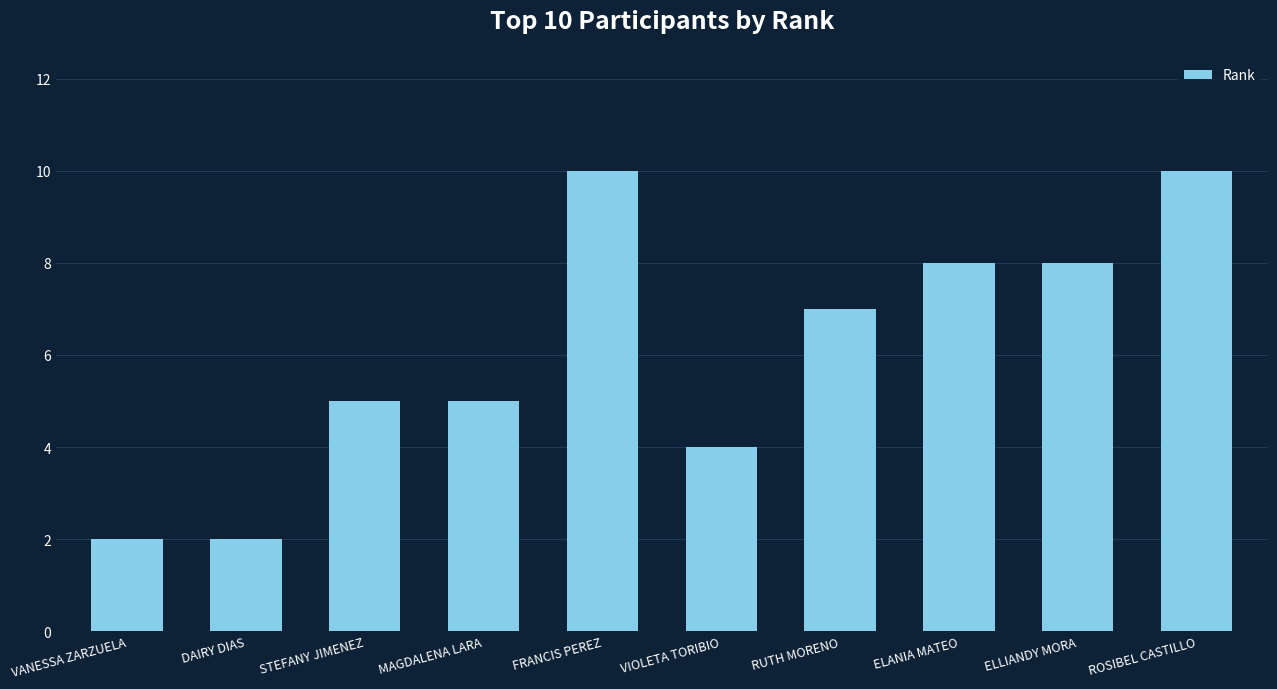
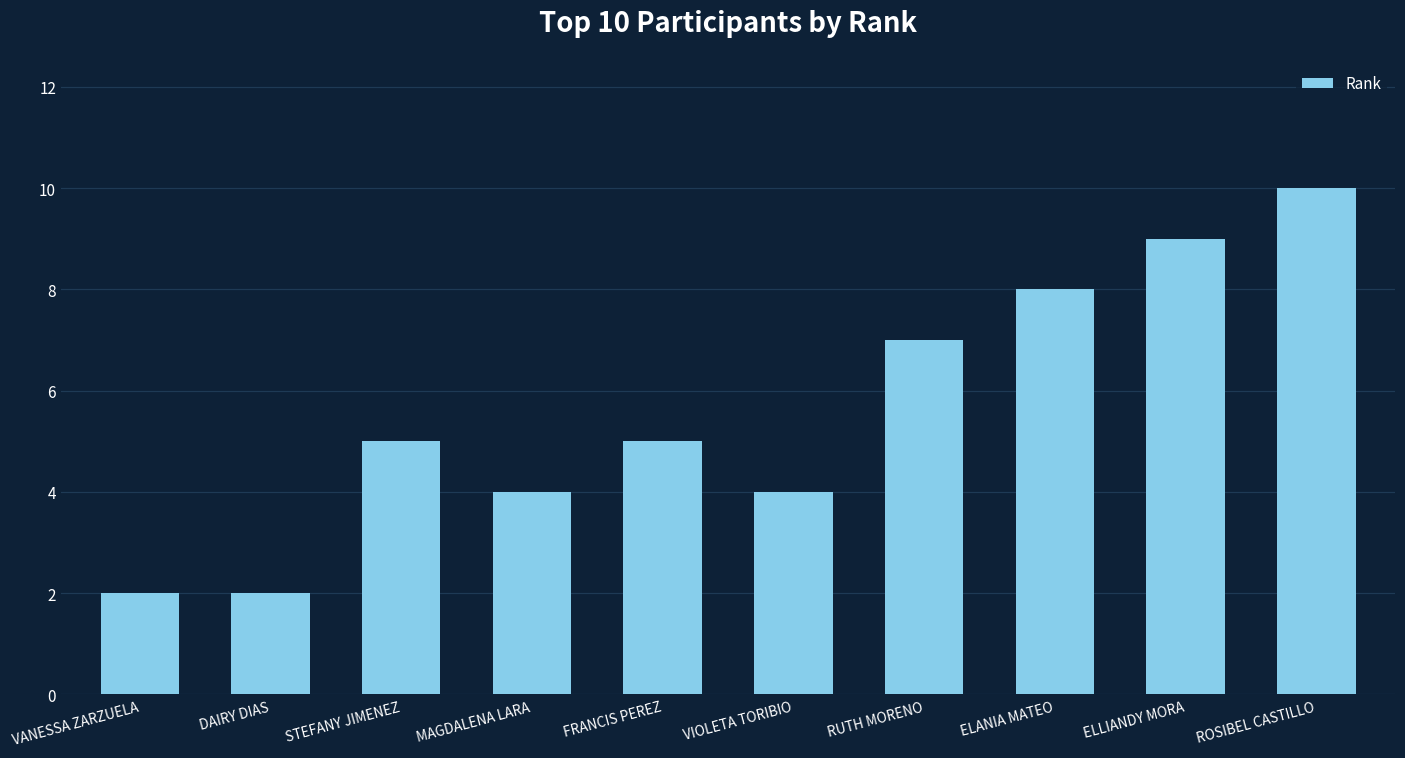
  {
    "VANESSA ZARZUELA": 2,
    "DAIRY DIAS": 2,
    "STEFANY JIMENEZ": 5,
-   "MAGDALENA LARA": 5,
-   "FRANCIS PEREZ": 10,
+   "MAGDALENA LARA": 4,
+   "FRANCIS PEREZ": 5,
    "VIOLETA TORIBIO": 4,
    "RUTH MORENO": 7,
    "ELANIA MATEO": 8,
-   "ELLIANDY MORA": 8,
+   "ELLIANDY MORA": 9,
    "ROSIBEL CASTILLO": 10
  }
